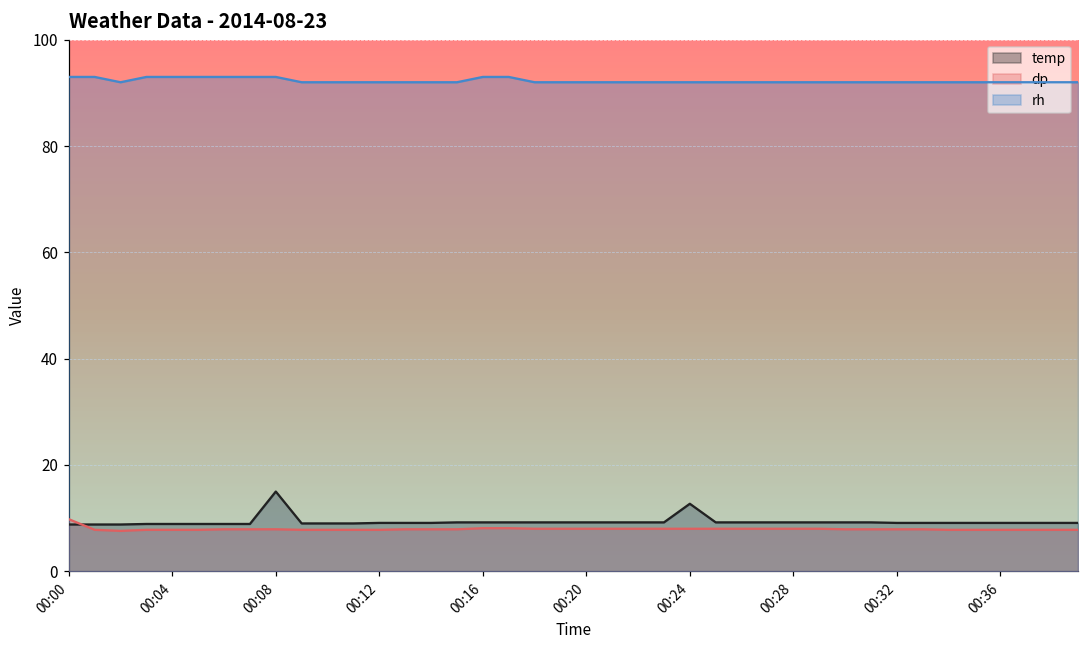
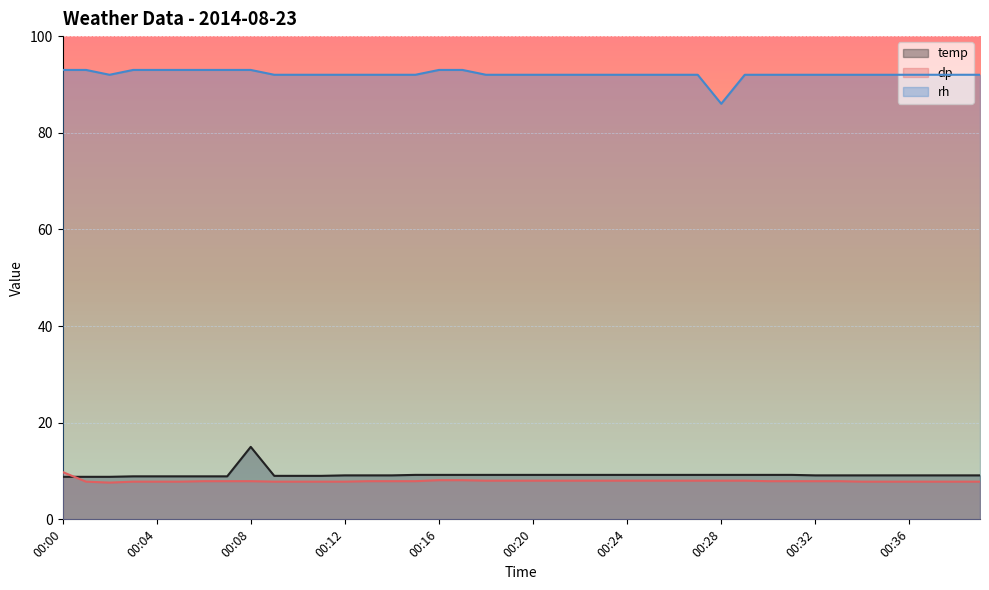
  {
    "temp": {
      "00:00": 9,
      "00:04": 9,
      "00:08": 15,
      "00:12": 9,
      "00:16": 9,
      "00:20": 9,
-     "00:24": 13,
+     "00:24": 9,
      "00:28": 9,
      "00:32": 9,
      "00:36": 9
    },
    "dp": {
      "00:00": 10,
      "00:04": 8,
      "00:08": 8,
      "00:12": 8,
      "00:16": 8,
      "00:20": 8,
      "00:24": 8,
      "00:28": 8,
      "00:32": 8,
      "00:36": 8
    },
    "rh": {
      "00:00": 93,
      "00:04": 93,
      "00:08": 93,
      "00:12": 92,
      "00:16": 93,
      "00:20": 92,
      "00:24": 92,
-     "00:28": 92,
+     "00:28": 86,
      "00:32": 92
    }
  }
